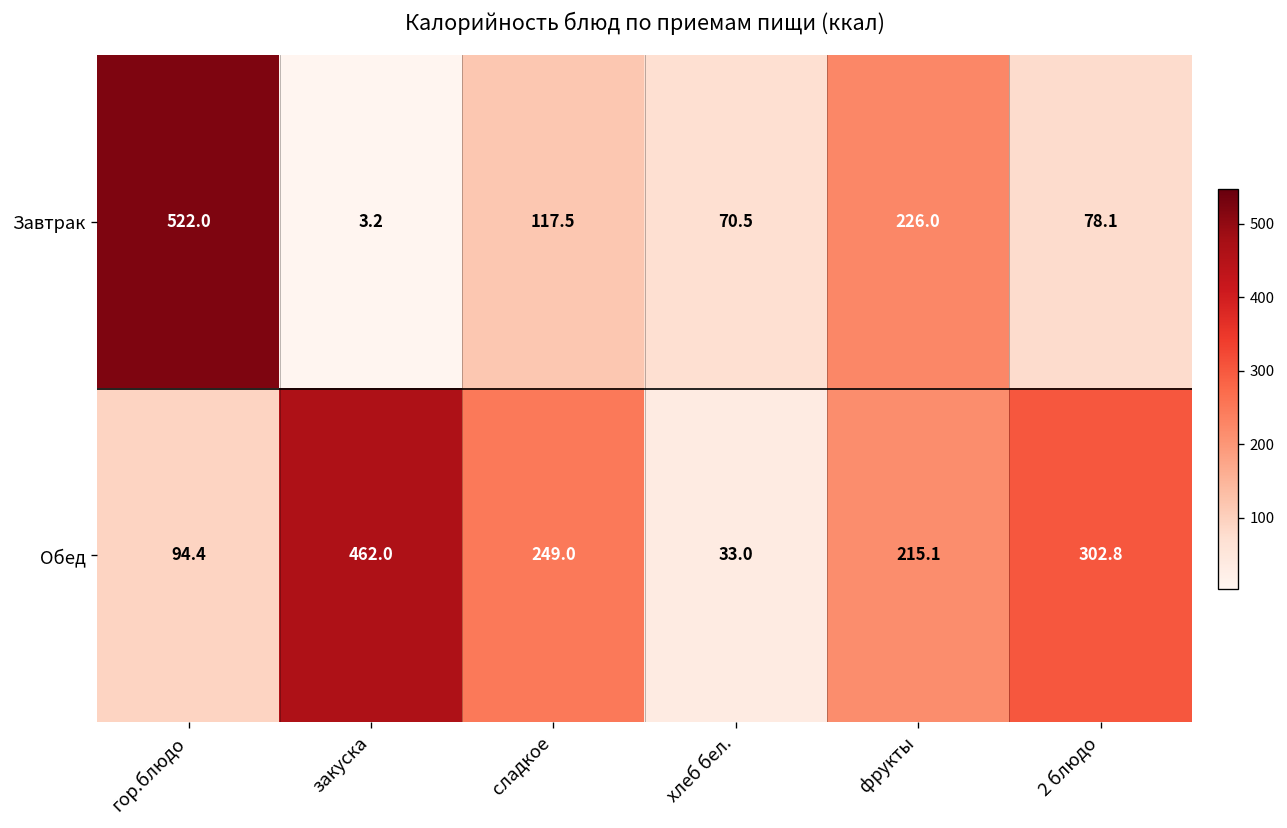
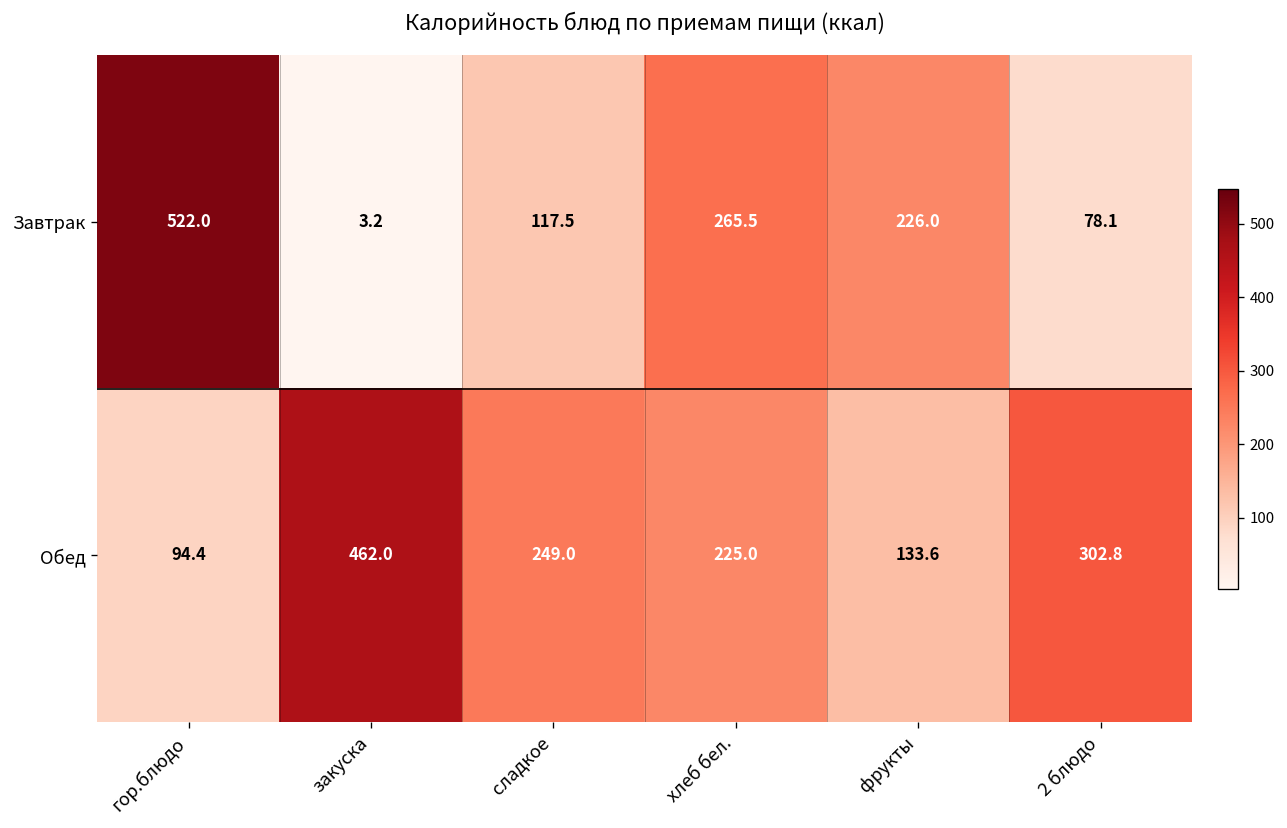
  {
    "Завтрак": {
      "гор.блюдо": 522.0,
      "закуска": 3.2,
      "сладкое": 117.5,
-     "хлеб бел.": 70.5,
+     "хлеб бел.": 265.5,
      "фрукты": 226.0,
      "2 блюдо": 78.1
    },
    "Обед": {
      "гор.блюдо": 94.4,
      "закуска": 462.0,
      "сладкое": 249.0,
-     "хлеб бел.": 33.0,
-     "фрукты": 215.1,
+     "хлеб бел.": 225.0,
+     "фрукты": 133.6,
      "2 блюдо": 302.8
    }
  }
